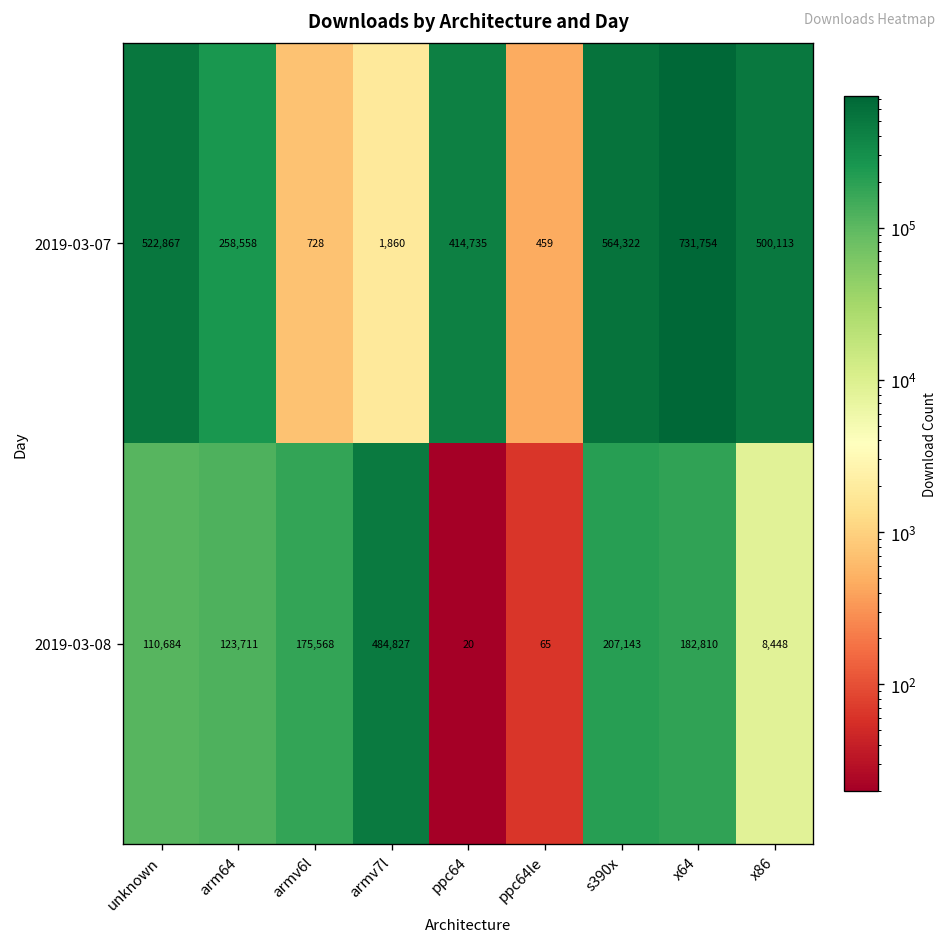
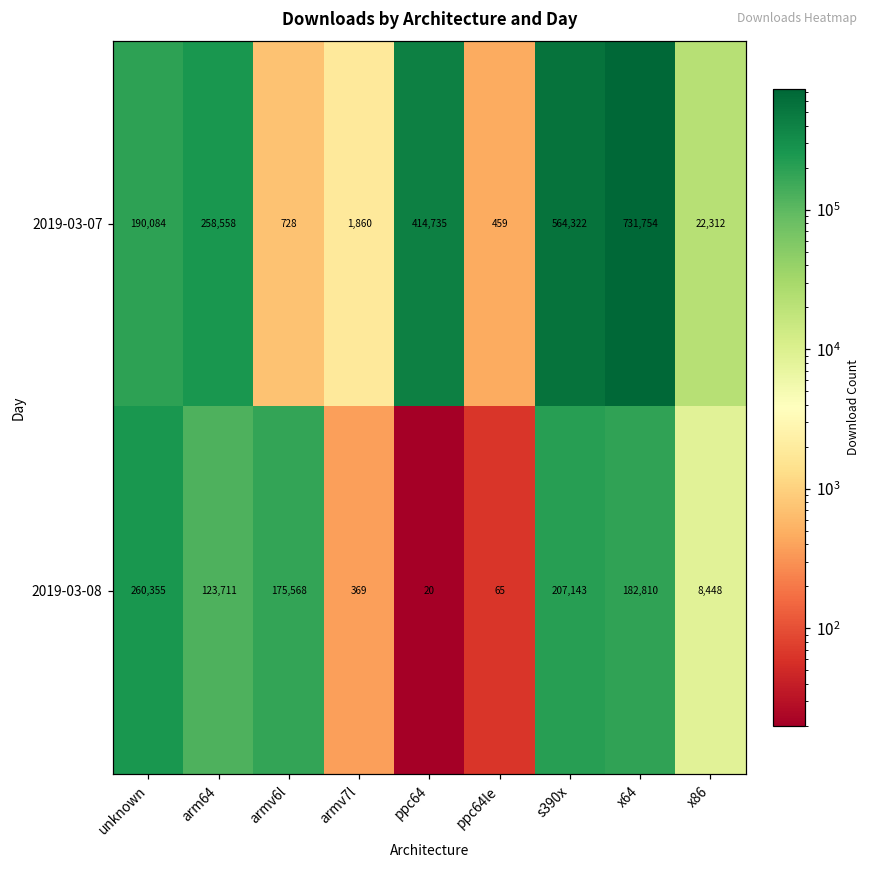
  {
    "2019-03-07": {
-     "unknown": "522,867",
+     "unknown": "190,084",
      "arm64": "258,558",
      "armv6l": "728",
      "armv7l": "1,860",
      "ppc64": "414,735",
      "ppc64le": "459",
      "s390x": "564,322",
      "x64": "731,754",
-     "x86": "500,113"
+     "x86": "22,312"
    },
    "2019-03-08": {
-     "unknown": "110,684",
+     "unknown": "260,355",
      "arm64": "123,711",
      "armv6l": "175,568",
-     "armv7l": "484,827",
+     "armv7l": "369",
      "ppc64": "20",
      "ppc64le": "65",
      "s390x": "207,143",
      "x64": "182,810",
      "x86": "8,448"
    }
  }
